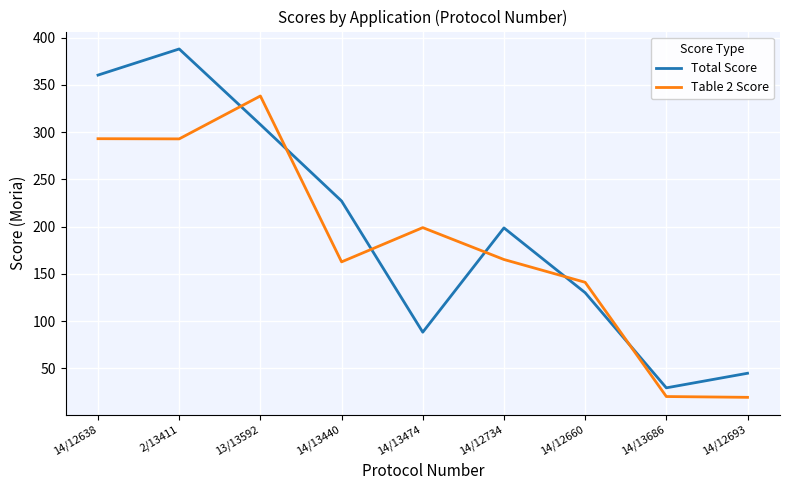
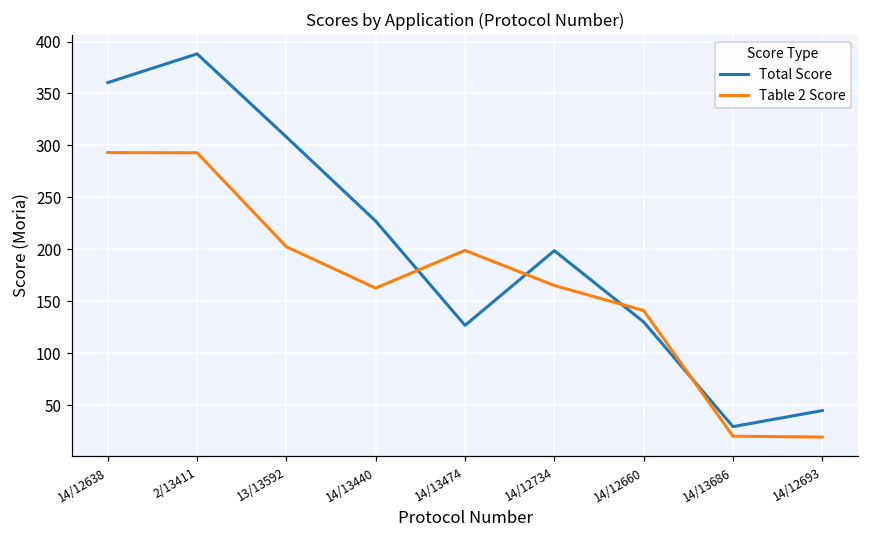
  {
    "Total Score": {
      "14/12638": 360,
      "2/13411": 390,
      "13/13592": 310,
      "14/13440": 230,
-     "14/13474": 90,
+     "14/13474": 130,
      "14/12734": 200,
      "14/12660": 130,
      "14/13686": 30,
      "14/12693": 40
    },
    "Table 2 Score": {
      "14/12638": 290,
      "2/13411": 290,
-     "13/13592": 340,
+     "13/13592": 200,
      "14/13440": 160,
      "14/13474": 200,
      "14/12734": 170,
      "14/12660": 140,
      "14/13686": 20,
      "14/12693": 20
    }
  }
